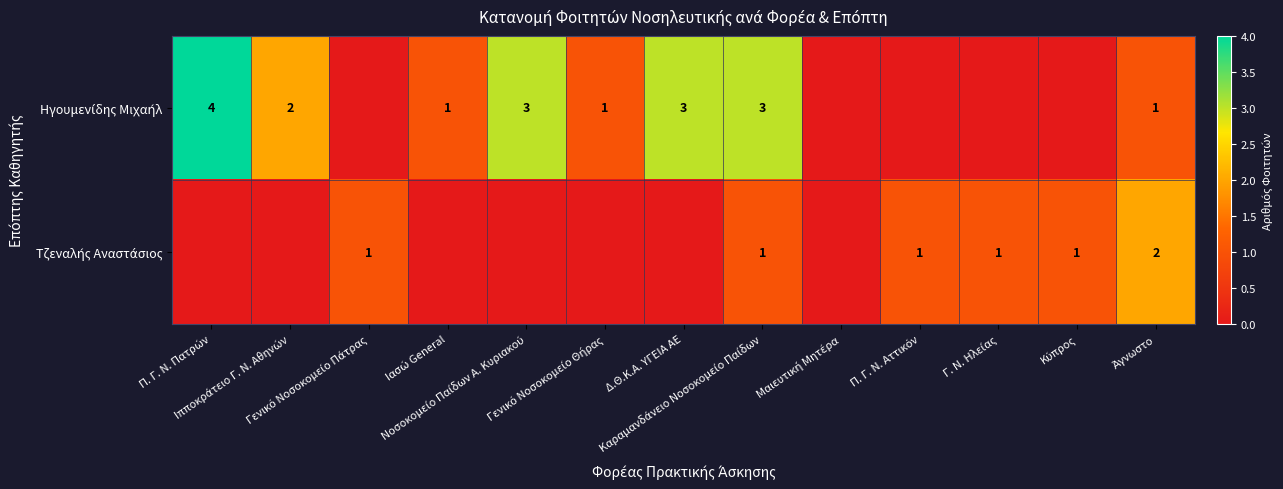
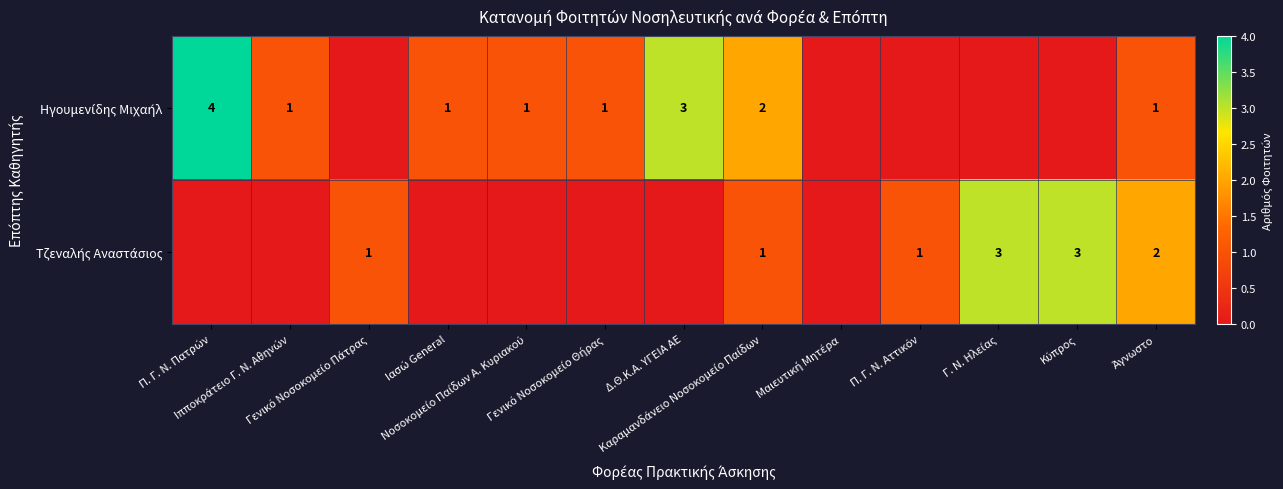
  {
    "Ηγουμενίδης Μιχαήλ": {
      "Π. Γ. Ν. Πατρών": 4,
-     "Ιπποκράτειο Γ. Ν. Αθηνών": 2,
+     "Ιπποκράτειο Γ. Ν. Αθηνών": 1,
      "Ιασώ General": 1,
-     "Νοσοκομείο Παίδων Α. Κυριακού": 3,
+     "Νοσοκομείο Παίδων Α. Κυριακού": 1,
      "Γενικό Νοσοκομείο Θήρας": 1,
      "Δ.Θ.Κ.Α. ΥΓΕΙΑ ΑΕ": 3,
-     "Καραμανδάνειο Νοσοκομείο Παίδων": 3,
+     "Καραμανδάνειο Νοσοκομείο Παίδων": 2,
      "Άγνωστο": 1
    },
    "Τζεναλής Αναστάσιος": {
      "Γενικό Νοσοκομείο Πάτρας": 1,
      "Καραμανδάνειο Νοσοκομείο Παίδων": 1,
      "Π. Γ. Ν. Αττικόν": 1,
-     "Γ. Ν. Ηλείας": 1,
-     "Κύπρος": 1,
+     "Γ. Ν. Ηλείας": 3,
+     "Κύπρος": 3,
      "Άγνωστο": 2
    }
  }
